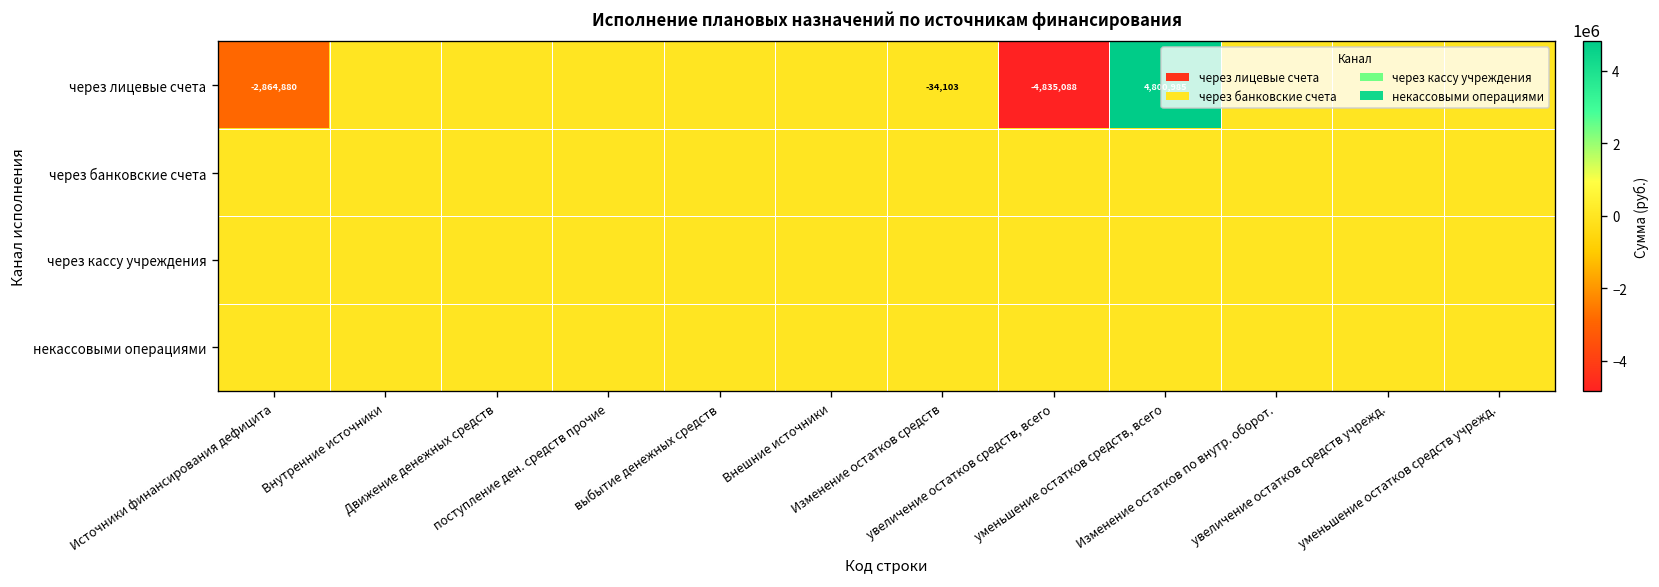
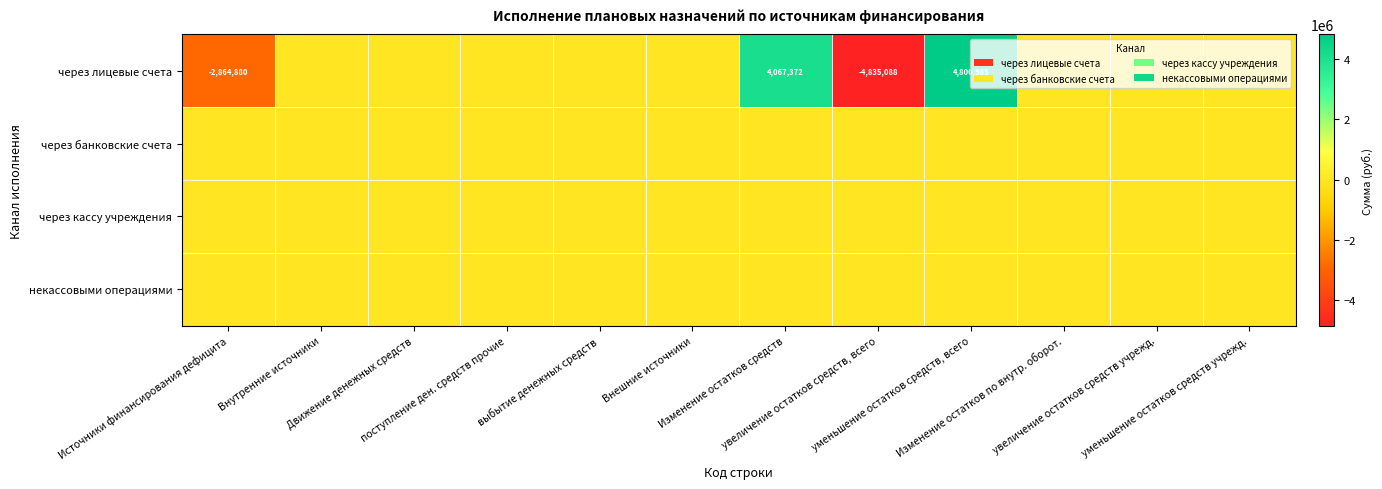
  {
    "через лицевые счета": {
      "Источники финансирования дефицита": "-2,864,880",
-     "Изменение остатков средств": "-34,103",
+     "Изменение остатков средств": "4,067,372",
      "увеличение остатков средств, всего": "-4,835,088"
    }
  }
